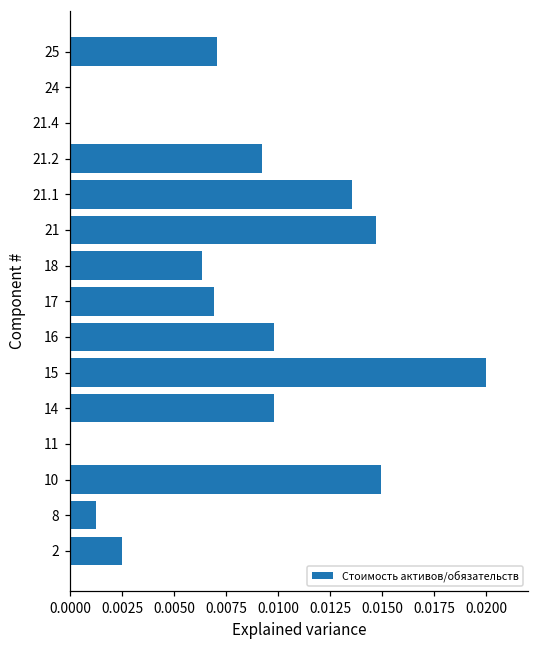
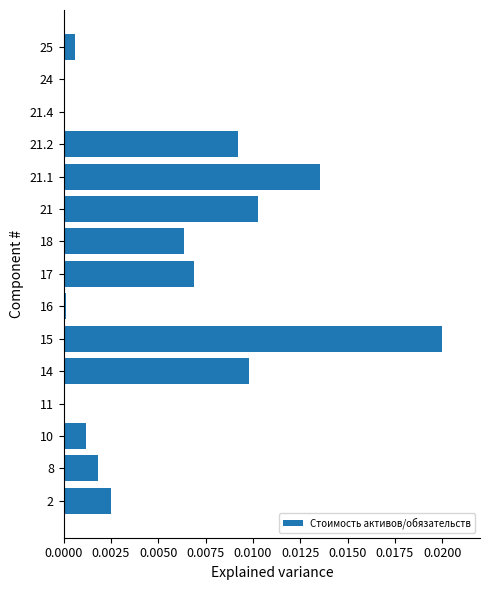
  {
-   "25": 0.0071,
+   "25": 0.0006,
    "21.2": 0.0092,
    "21.1": 0.0136,
-   "21": 0.0147,
+   "21": 0.0103,
    "18": 0.0064,
    "17": 0.0069,
-   "16": 0.0098,
+   "16": 0.0001,
    "15": 0.0200,
    "14": 0.0098,
-   "10": 0.0149,
-   "8": 0.0013,
+   "10": 0.0012,
+   "8": 0.0018,
    "2": 0.0025
  }
